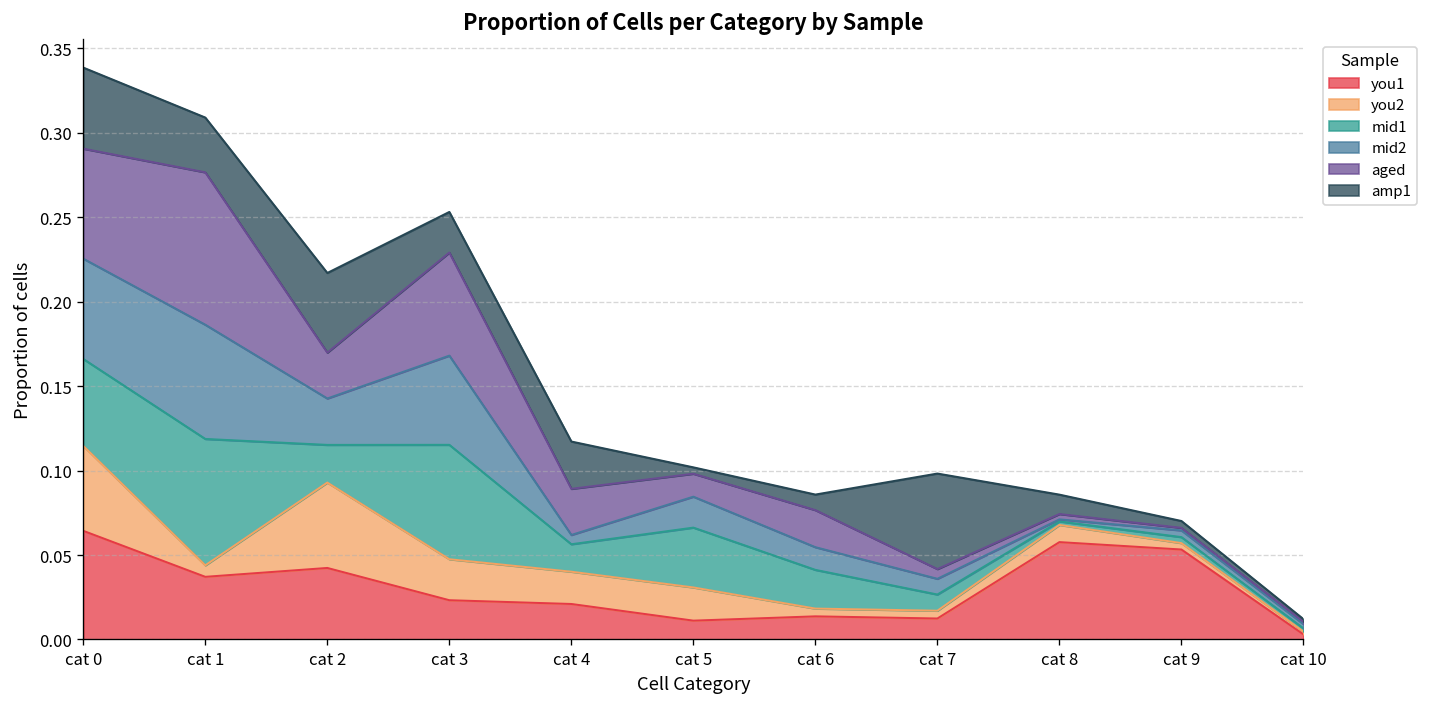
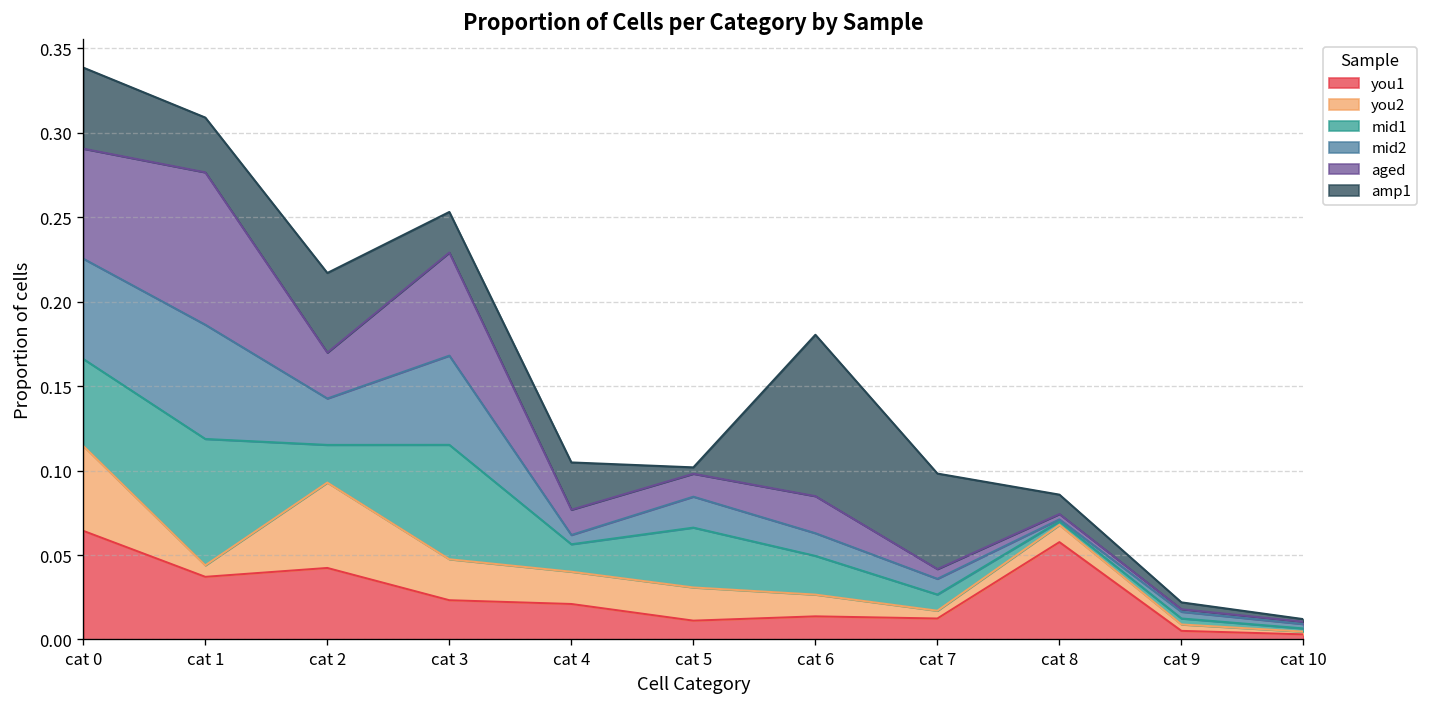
  {
    "you1": {
      "cat 0": 0.064,
      "cat 1": 0.037,
      "cat 2": 0.042,
      "cat 3": 0.023,
      "cat 4": 0.021,
      "cat 5": 0.011,
      "cat 6": 0.014,
      "cat 7": 0.012,
      "cat 8": 0.058,
-     "cat 9": 0.053
+     "cat 9": 0.005
    },
    "you2": {
      "cat 0": 0.050,
      "cat 1": 0.007,
      "cat 2": 0.051,
      "cat 3": 0.024,
      "cat 4": 0.019,
      "cat 5": 0.020,
-     "cat 6": 0.005,
+     "cat 6": 0.013,
      "cat 7": 0.005,
      "cat 8": 0.010,
      "cat 9": 0.004
    },
    "aged": {
      "cat 0": 0.065,
      "cat 1": 0.090,
      "cat 2": 0.027,
      "cat 3": 0.061,
-     "cat 4": 0.027,
+     "cat 4": 0.015,
      "cat 5": 0.014,
      "cat 6": 0.022,
      "cat 7": 0.006,
      "cat 8": 0.003
    },
    "amp1": {
      "cat 0": 0.048,
      "cat 1": 0.032,
      "cat 2": 0.047,
      "cat 3": 0.024,
      "cat 4": 0.028,
      "cat 5": 0.004,
-     "cat 6": 0.009,
+     "cat 6": 0.096,
      "cat 7": 0.057,
      "cat 8": 0.011,
      "cat 9": 0.004
    }
  }
